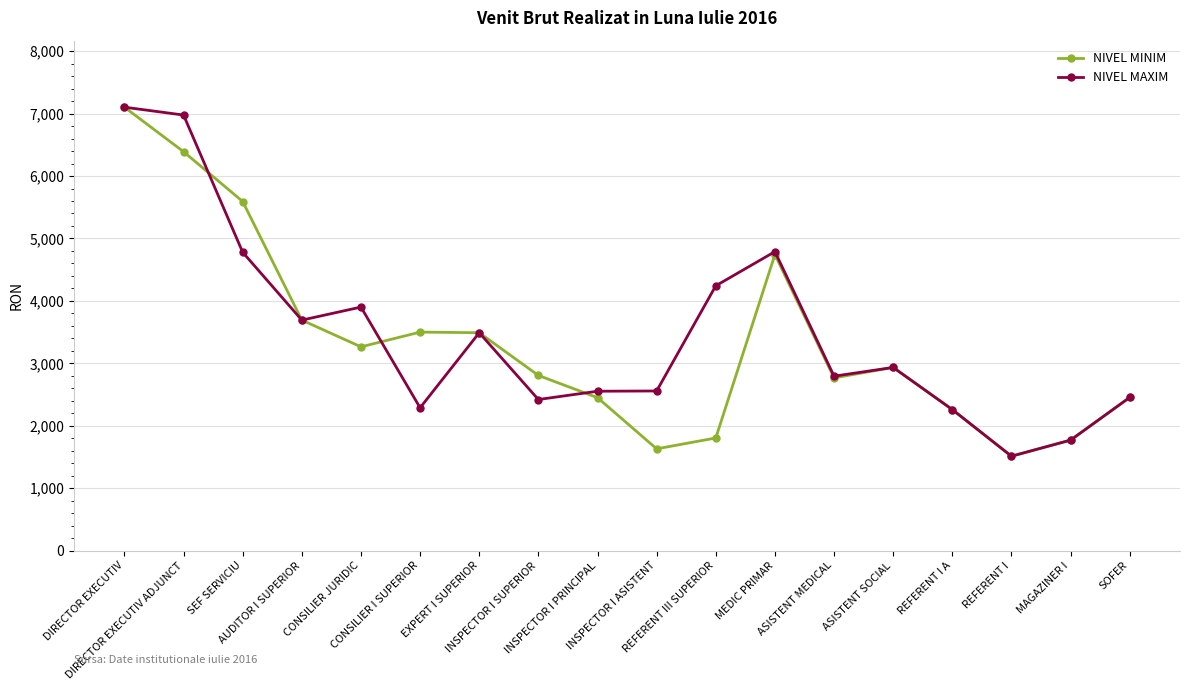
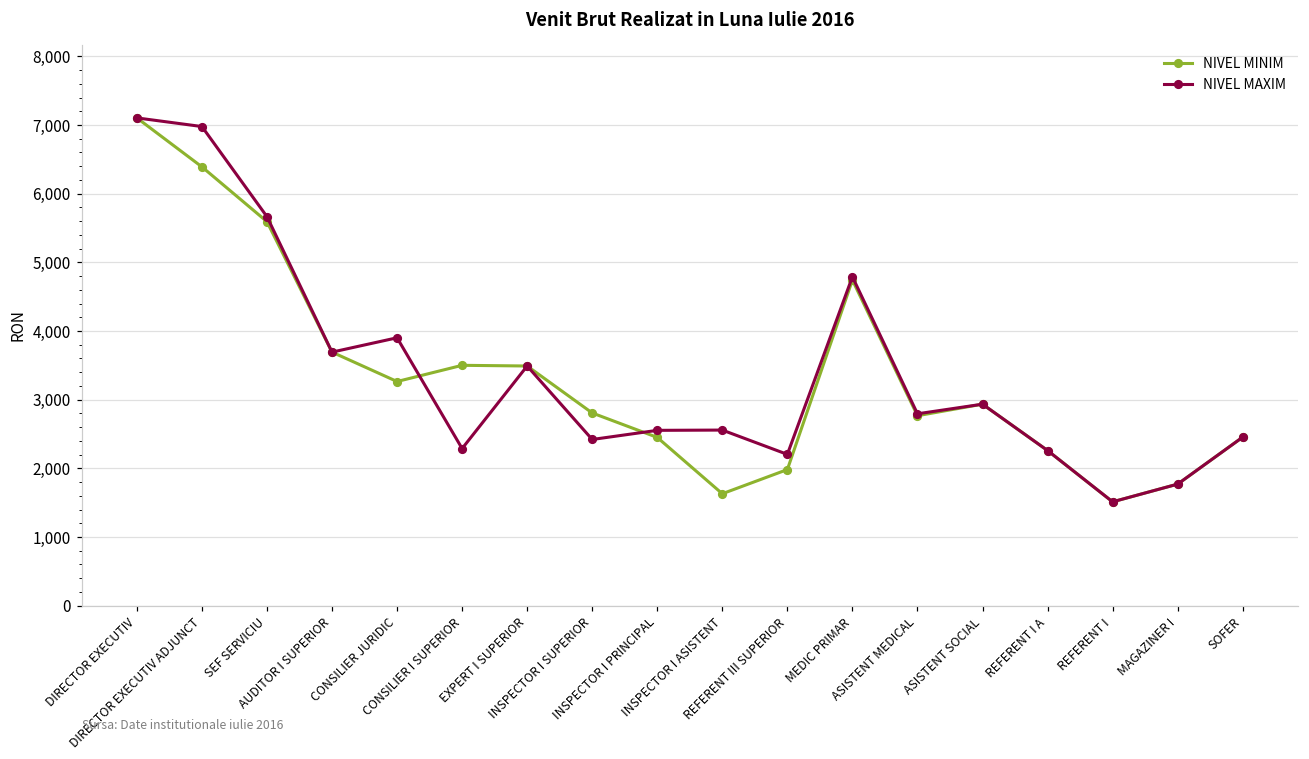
  {
    "NIVEL MINIM": {
      "DIRECTOR EXECUTIV ADJUNCT": "6,400",
      "SEF SERVICIU": "5,600",
      "CONSILIER JURIDIC": "3,300",
      "CONSILIER I SUPERIOR": "3,500",
      "INSPECTOR I SUPERIOR": "2,800",
      "INSPECTOR I PRINCIPAL": "2,500",
      "INSPECTOR I ASISTENT": "1,600",
-     "REFERENT III SUPERIOR": "1,800",
+     "REFERENT III SUPERIOR": "2,000",
      "MEDIC PRIMAR": "4,700"
    },
    "NIVEL MAXIM": {
      "DIRECTOR EXECUTIV ADJUNCT": "7,000",
-     "SEF SERVICIU": "4,800",
+     "SEF SERVICIU": "5,700",
      "CONSILIER JURIDIC": "3,900",
      "CONSILIER I SUPERIOR": "2,300",
      "INSPECTOR I SUPERIOR": "2,400",
      "INSPECTOR I PRINCIPAL": "2,600",
      "INSPECTOR I ASISTENT": "2,600",
-     "REFERENT III SUPERIOR": "4,200",
+     "REFERENT III SUPERIOR": "2,200",
      "MEDIC PRIMAR": "4,800"
    }
  }
